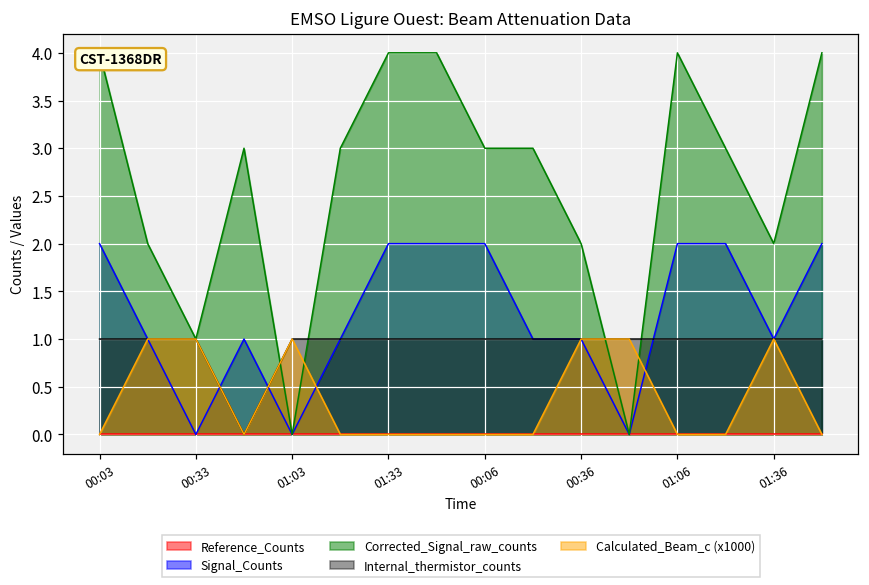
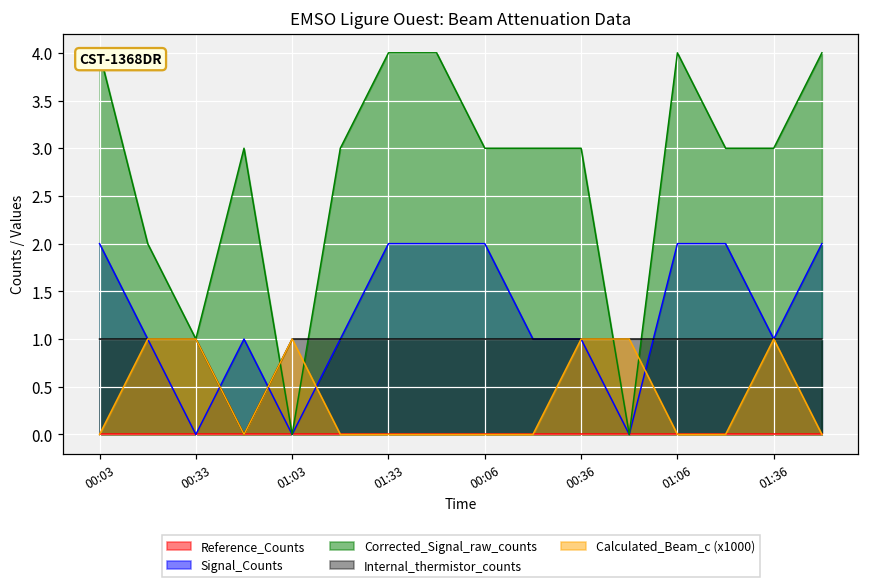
  {
    "Reference_Counts": {
      "00:36": 0.0,
      "01:36": 0.0
    },
    "Signal_Counts": {
      "00:03": 2.0,
      "01:33": 2.0,
      "00:06": 2.0,
      "01:06": 2.0
    },
    "Corrected_Signal_raw_counts": {
      "01:33": 4.0,
      "00:06": 3.0,
-     "00:36": 2.0,
+     "00:36": 3.0,
      "01:06": 4.0,
-     "01:36": 2.0
+     "01:36": 3.0
    },
    "Internal_thermistor_counts": {
      "00:03": 1.0,
      "01:33": 1.0,
      "00:06": 1.0,
      "01:06": 1.0
    }
  }
